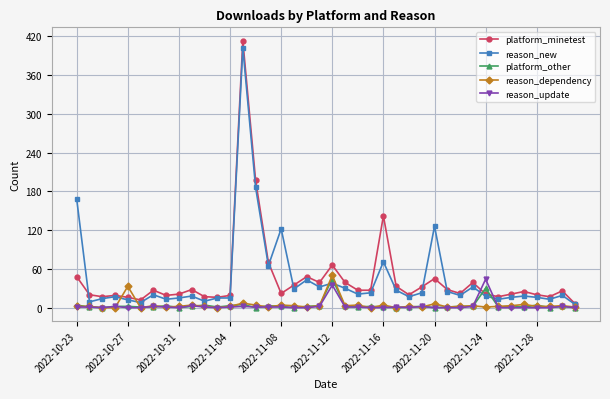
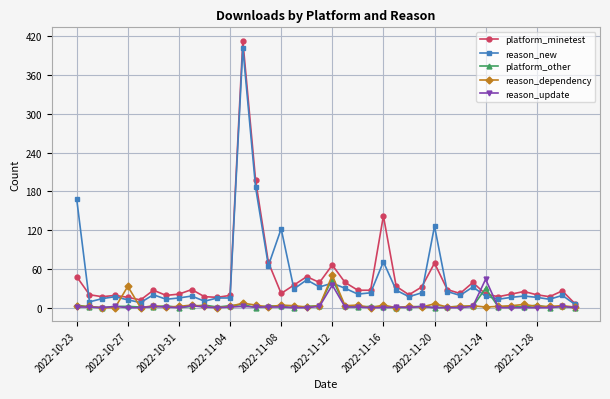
  {
    "platform_minetest": {
      "2022-10-23": 50,
      "2022-10-27": 20,
      "2022-10-31": 20,
      "2022-11-04": 20,
      "2022-11-08": 20,
      "2022-11-12": 70,
      "2022-11-16": 140,
-     "2022-11-20": 50
+     "2022-11-20": 70
    },
    "reason_new": {
      "2022-10-23": 170,
      "2022-10-27": 10,
      "2022-10-31": 20,
      "2022-11-04": 20,
      "2022-11-08": 120,
      "2022-11-16": 70,
      "2022-11-20": 130
    },
    "platform_other": {
      "2022-11-12": 50,
      "2022-11-24": 30
    },
    "reason_dependency": {
      "2022-10-27": 30,
      "2022-11-12": 50,
      "2022-11-20": 10,
      "2022-11-24": 0
    },
    "reason_update": {
      "2022-11-24": 40
    }
  }
